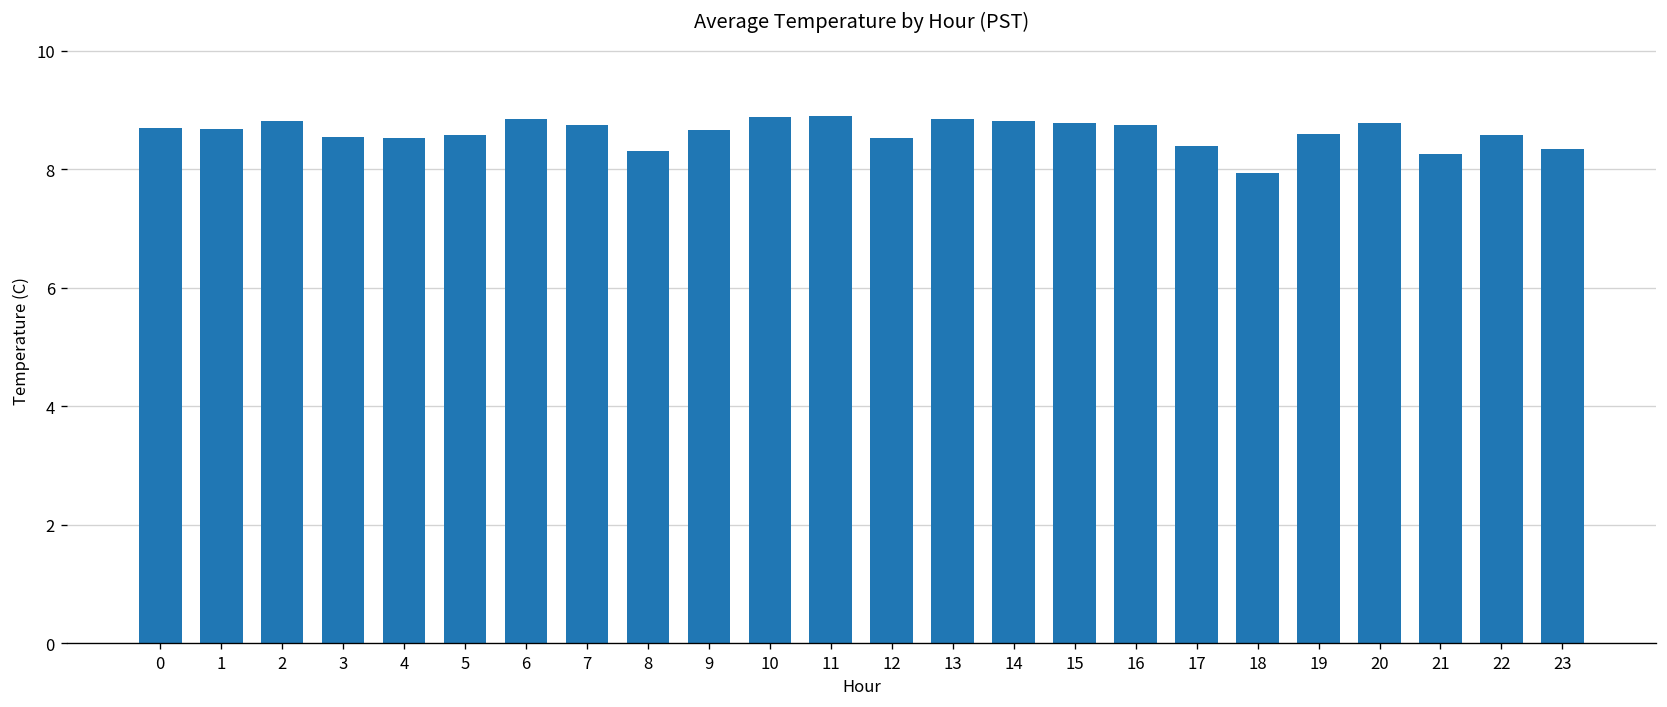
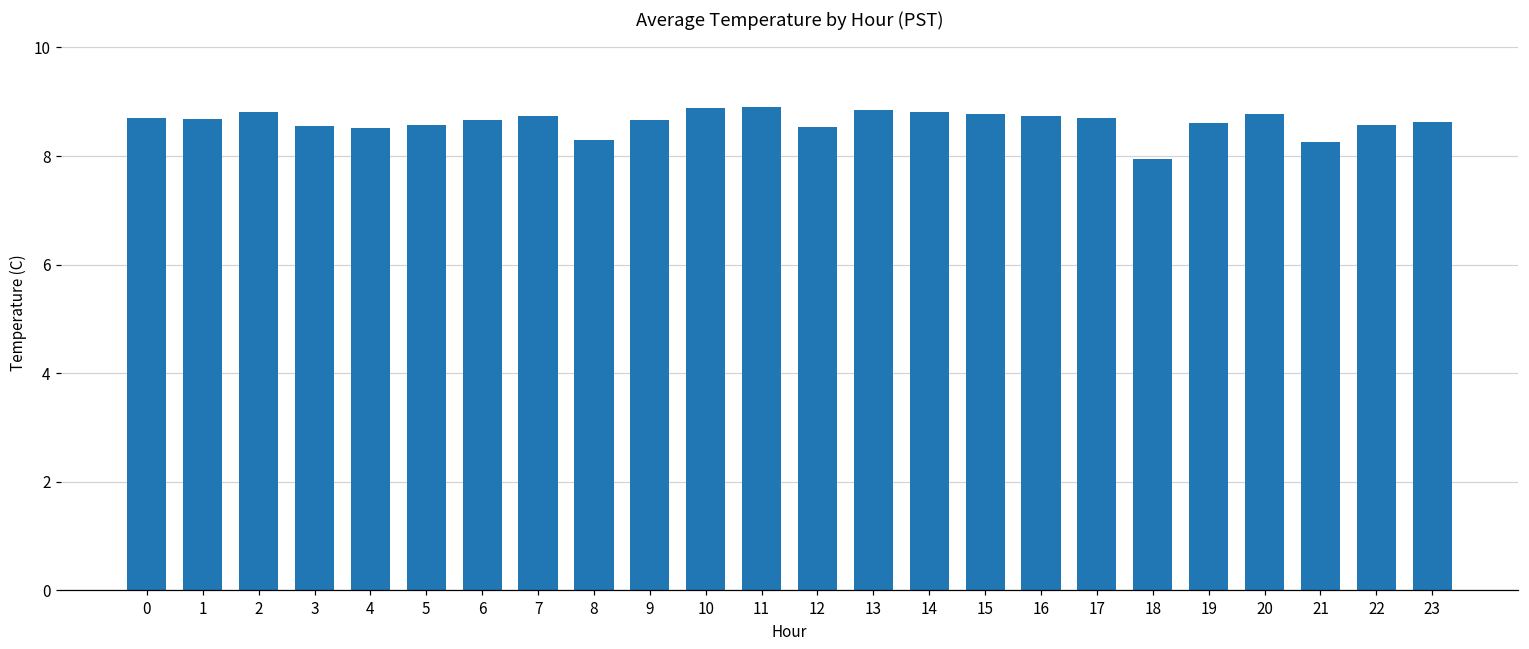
  {
    "0": 8.7,
    "1": 8.7,
    "2": 8.8,
    "3": 8.6,
    "4": 8.5,
    "5": 8.6,
-   "6": 8.8,
+   "6": 8.7,
    "7": 8.7,
    "8": 8.3,
    "9": 8.7,
    "10": 8.9,
    "11": 8.9,
    "12": 8.5,
    "13": 8.9,
    "14": 8.8,
    "15": 8.8,
    "16": 8.7,
-   "17": 8.4,
+   "17": 8.7,
    "18": 7.9,
    "19": 8.6,
    "20": 8.8,
    "21": 8.3,
    "22": 8.6,
-   "23": 8.4
+   "23": 8.6
  }
